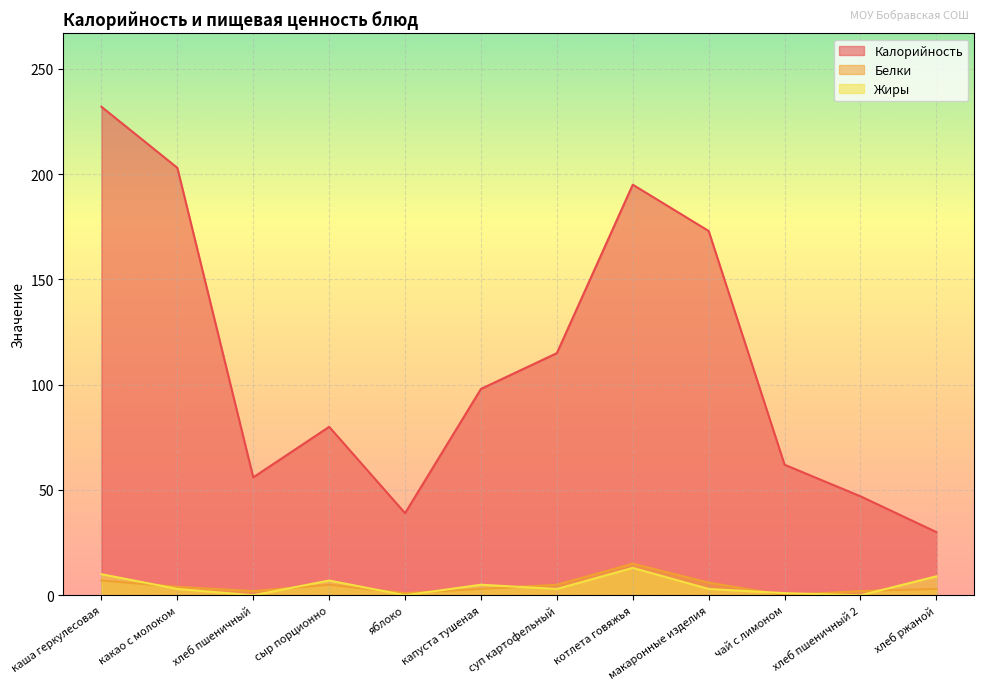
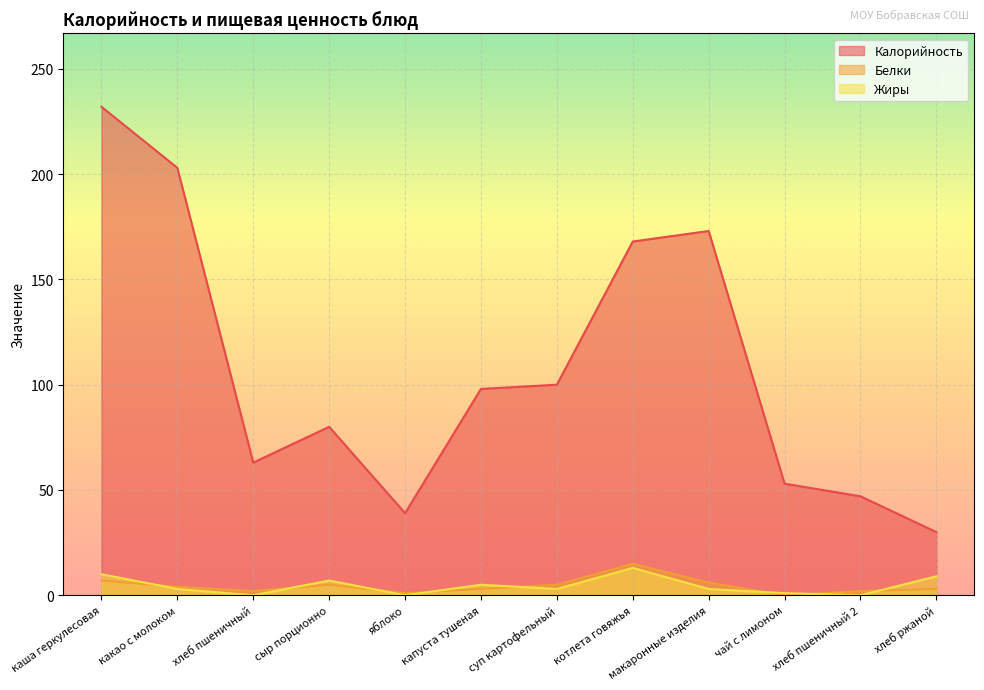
  {
    "Калорийность": {
      "каша геркулесовая": 232,
      "какао с молоком": 203,
-     "хлеб пшеничный": 56,
+     "хлеб пшеничный": 63,
      "сыр порционно": 80,
      "яблоко": 39,
      "капуста тушеная": 98,
-     "суп картофельный": 115,
-     "котлета говяжья": 195,
+     "суп картофельный": 100,
+     "котлета говяжья": 168,
      "макаронные изделия": 173,
-     "чай с лимоном": 62,
+     "чай с лимоном": 53,
      "хлеб пшеничный 2": 47,
      "хлеб ржаной": 30
    }
  }
